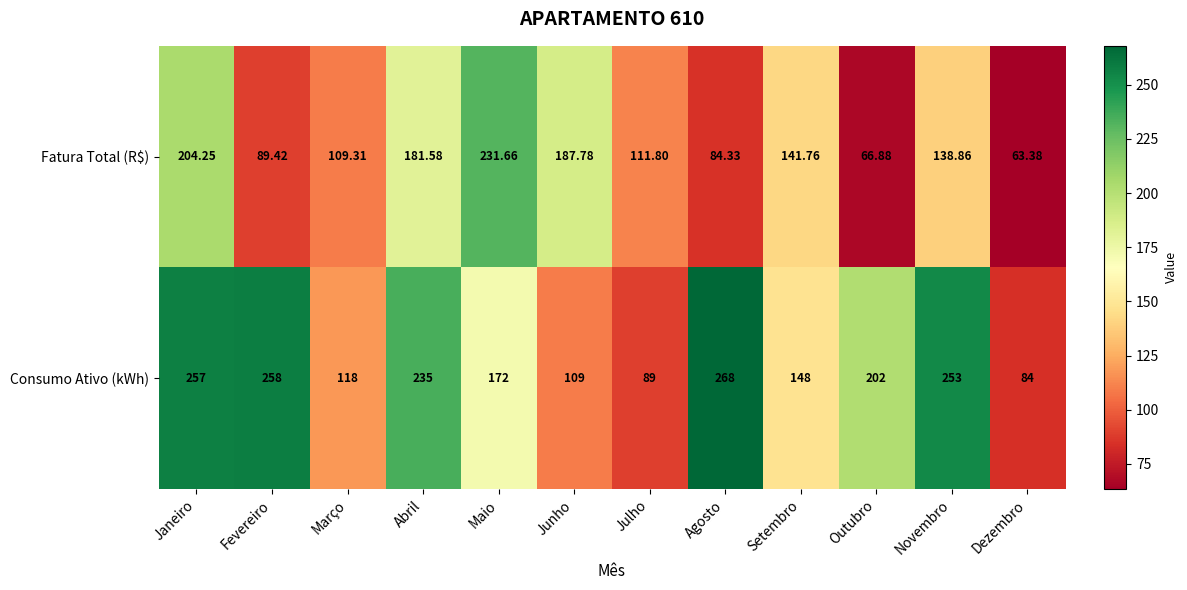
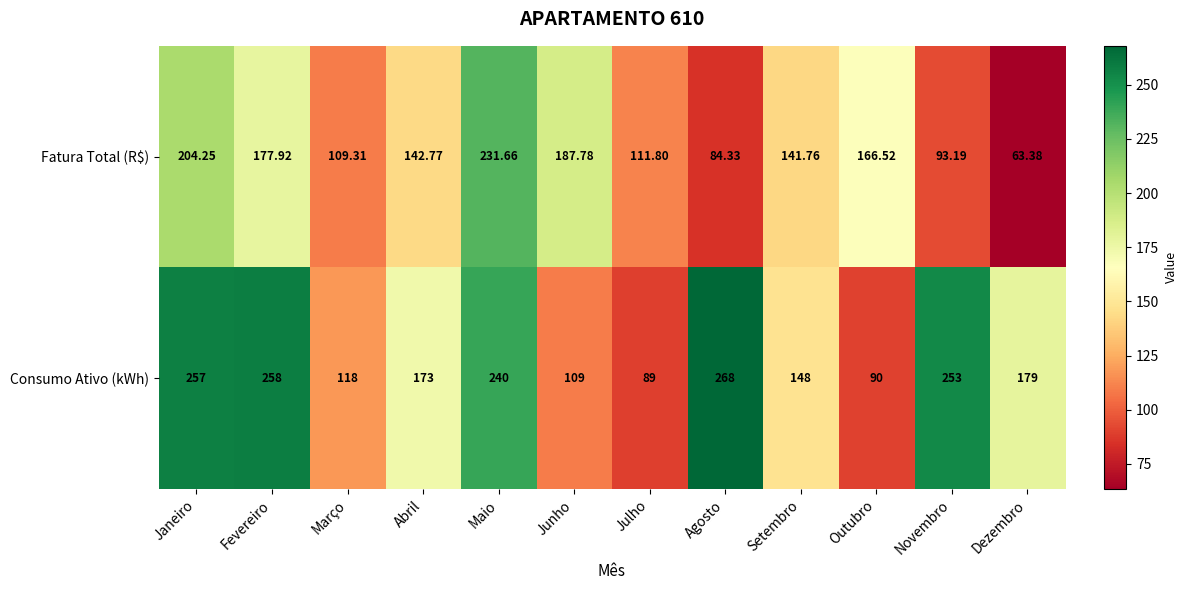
  {
    "Fatura Total (R$)": {
      "Janeiro": 204.25,
-     "Fevereiro": 89.42,
+     "Fevereiro": 177.92,
      "Março": 109.31,
-     "Abril": 181.58,
+     "Abril": 142.77,
      "Maio": 231.66,
      "Junho": 187.78,
      "Julho": 111.80,
      "Agosto": 84.33,
      "Setembro": 141.76,
-     "Outubro": 66.88,
-     "Novembro": 138.86,
+     "Outubro": 166.52,
+     "Novembro": 93.19,
      "Dezembro": 63.38
    },
    "Consumo Ativo (kWh)": {
      "Janeiro": 257,
      "Fevereiro": 258,
      "Março": 118,
-     "Abril": 235,
-     "Maio": 172,
+     "Abril": 173,
+     "Maio": 240,
      "Junho": 109,
      "Julho": 89,
      "Agosto": 268,
      "Setembro": 148,
-     "Outubro": 202,
+     "Outubro": 90,
      "Novembro": 253,
-     "Dezembro": 84
+     "Dezembro": 179
    }
  }
